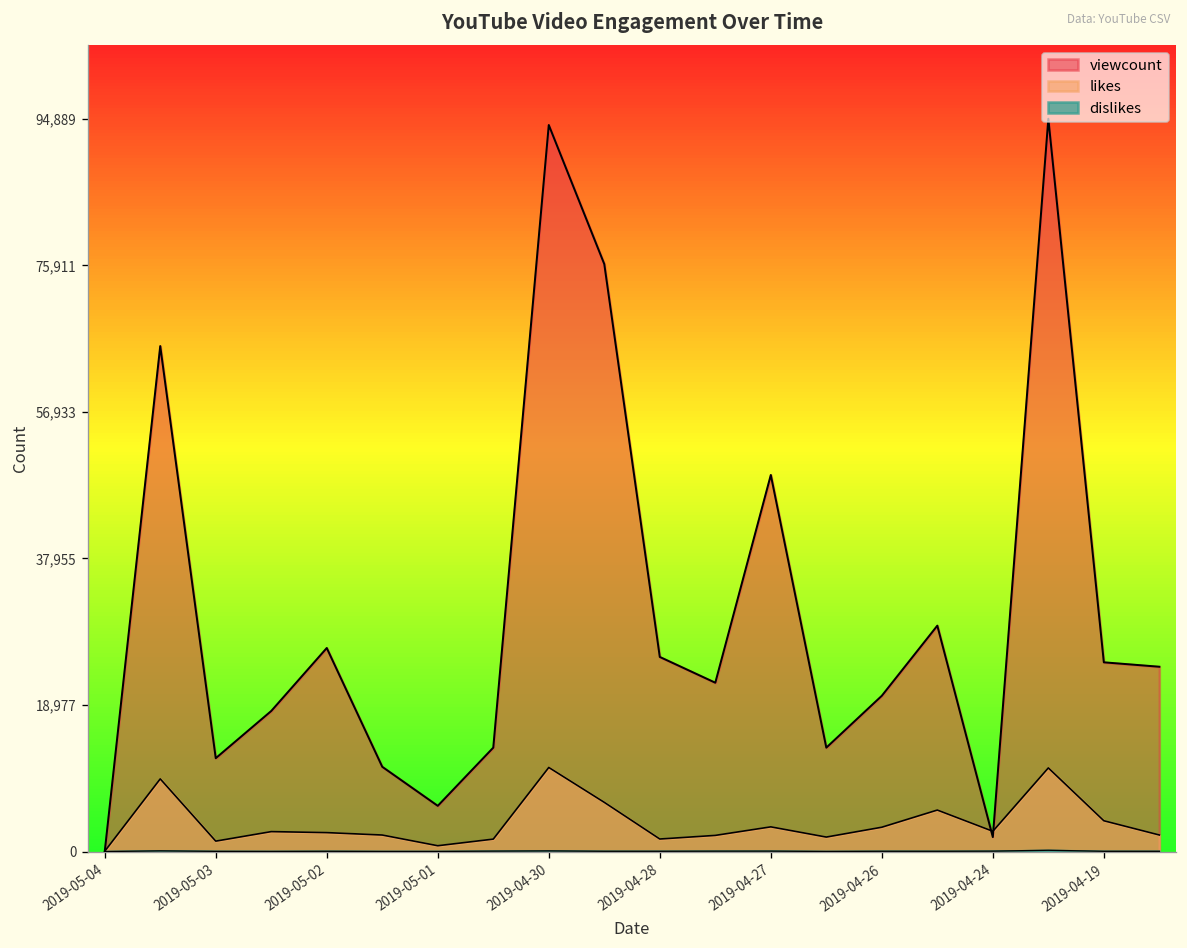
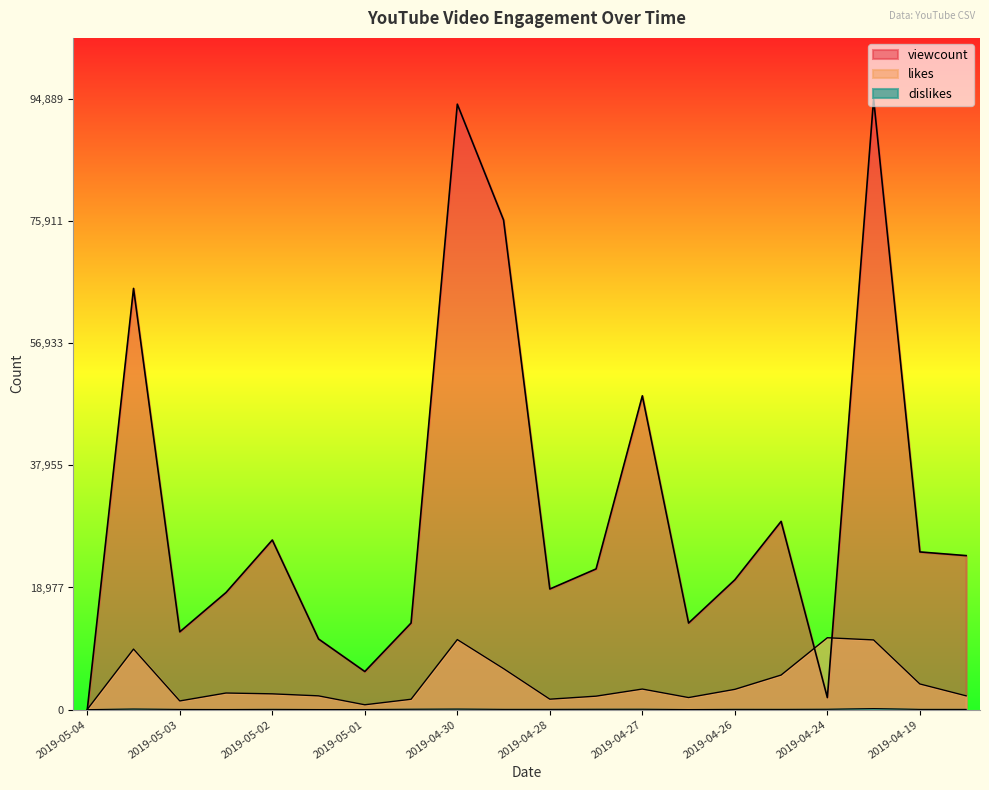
  {
    "viewcount": {
      "2019-05-02": "26,000",
-     "2019-04-28": "25,000",
+     "2019-04-28": "19,000",
      "2019-04-24": "2,000"
    },
    "likes": {
      "2019-05-02": "2,000",
      "2019-04-28": "2,000",
-     "2019-04-24": "3,000"
+     "2019-04-24": "11,000"
    },
    "dislikes": {
      "2019-05-02": "0",
      "2019-04-28": "0",
      "2019-04-24": "0"
    }
  }
